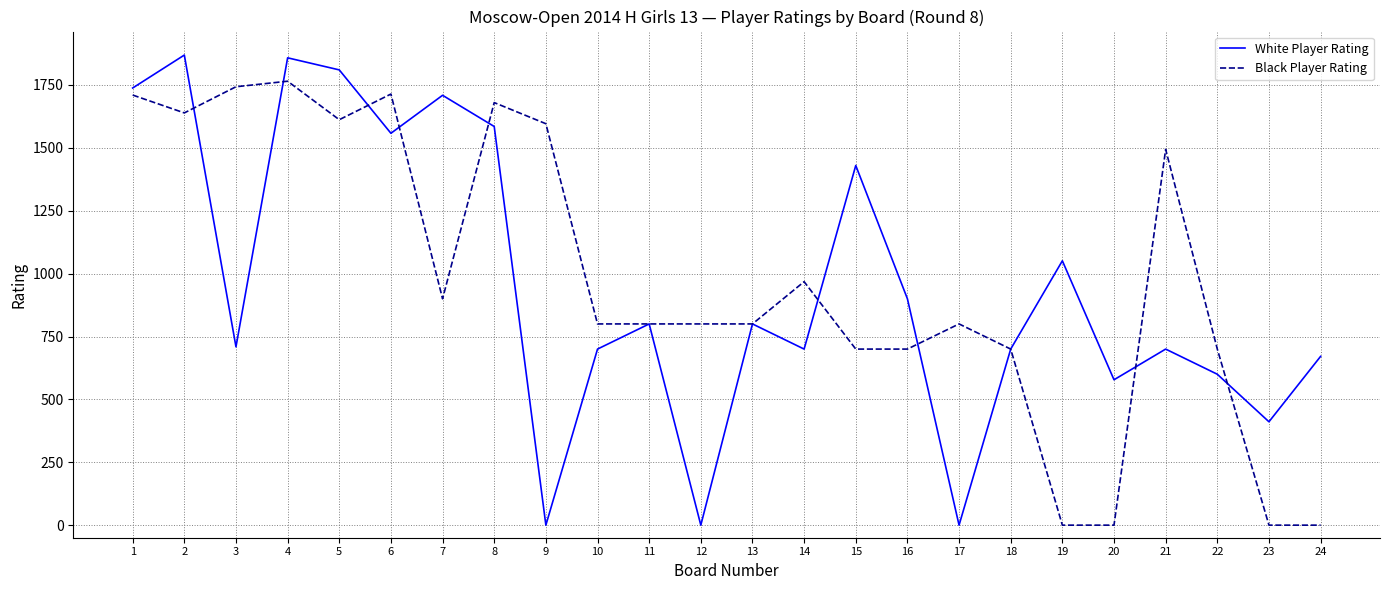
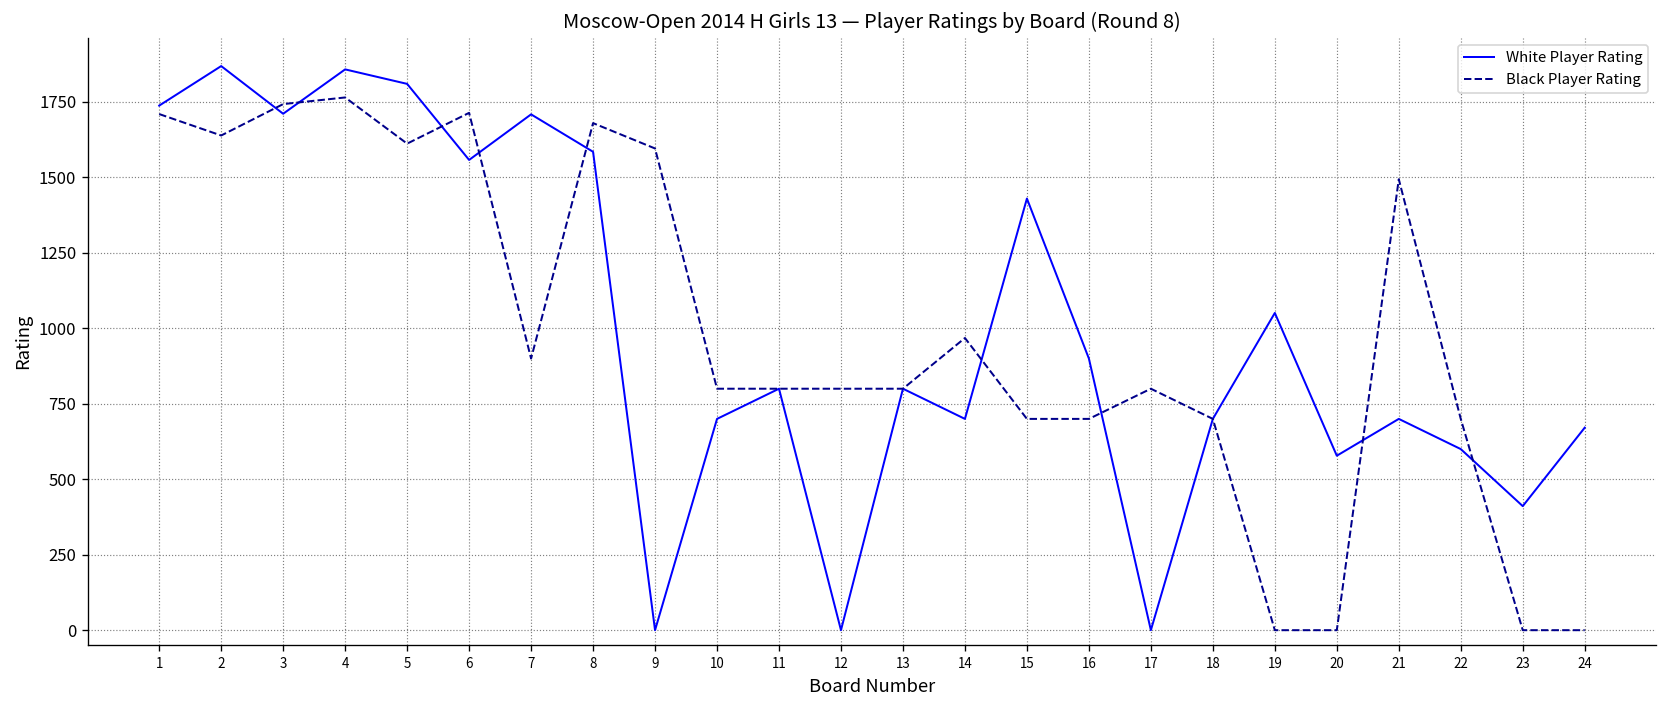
  {
    "White Player Rating": {
      "1": 1740,
      "2": 1870,
-     "3": 710,
+     "3": 1710,
      "4": 1860,
      "5": 1810,
      "6": 1560,
      "7": 1710,
      "8": 1590,
      "9": 0,
      "10": 700,
      "12": 0,
      "14": 700,
      "15": 1430,
      "16": 900,
      "17": 0,
      "19": 1050,
      "20": 580,
      "21": 700,
      "22": 600,
      "23": 410,
      "24": 670
    },
    "Black Player Rating": {
      "1": 1710,
      "2": 1640,
      "3": 1740,
      "4": 1770,
      "5": 1610,
      "6": 1710,
      "7": 900,
      "8": 1680,
      "9": 1600,
      "10": 800,
      "12": 800,
      "14": 970,
      "15": 700,
      "16": 700,
      "17": 800,
      "19": 0,
      "20": 0,
      "21": 1490,
      "22": 700,
      "23": 0,
      "24": 0
    }
  }
